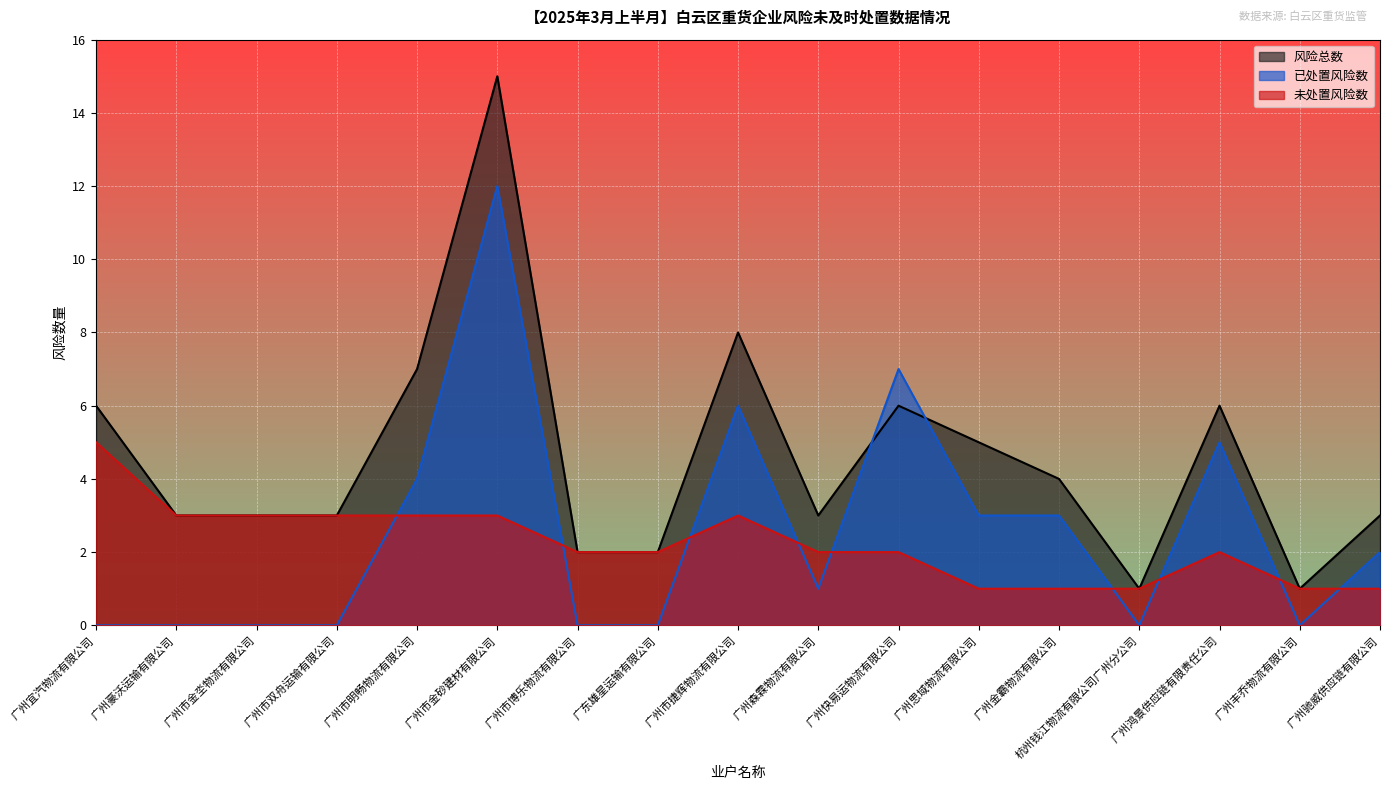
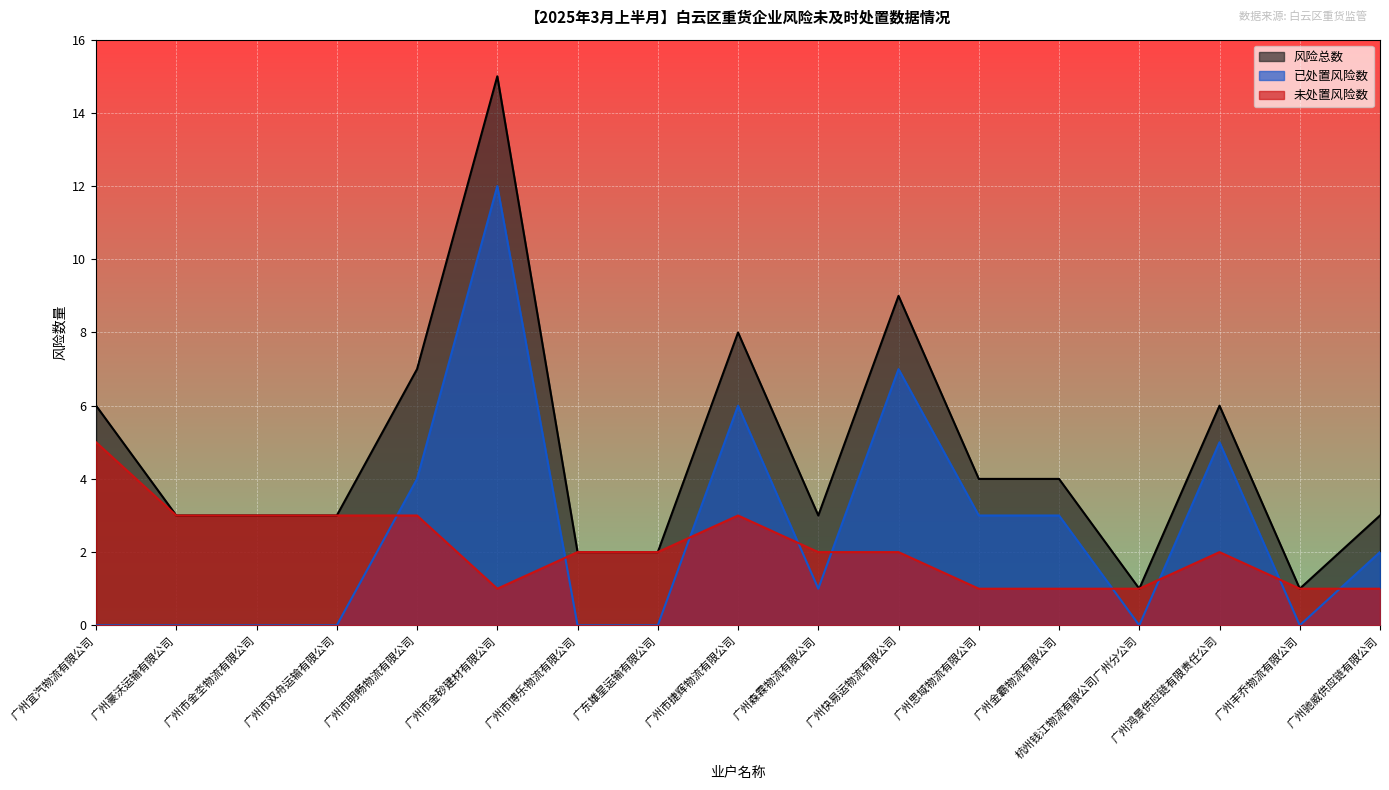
  {
    "风险总数": {
      "广州宜汽物流有限公司": 6,
      "广州市明畅物流有限公司": 7,
      "广州市金砂建材有限公司": 15,
      "广州市捷辉物流有限公司": 8,
      "广州森霖物流有限公司": 3,
-     "广州快易运物流有限公司": 6,
-     "广州思域物流有限公司": 5,
+     "广州快易运物流有限公司": 9,
+     "广州思域物流有限公司": 4,
      "广州金霸物流有限公司": 4,
      "广州鸿景供应链有限责任公司": 6,
      "广州驰威供应链有限公司": 3
    },
    "已处置风险数": {
      "广州宜汽物流有限公司": 0,
      "广州豪沃运输有限公司": 0,
      "广州市金坔物流有限公司": 0,
      "广州市双舟运输有限公司": 0,
      "广州市明畅物流有限公司": 4,
      "广州市金砂建材有限公司": 12,
      "广州市博乐物流有限公司": 0,
      "广东雄星运输有限公司": 0,
      "广州市捷辉物流有限公司": 6,
      "广州森霖物流有限公司": 1,
      "广州快易运物流有限公司": 7,
      "广州思域物流有限公司": 3,
      "广州金霸物流有限公司": 3,
      "杭州钱江物流有限公司广州分公司": 0,
      "广州鸿景供应链有限责任公司": 5,
      "广州丰乔物流有限公司": 0,
      "广州驰威供应链有限公司": 2
    },
    "未处置风险数": {
      "广州宜汽物流有限公司": 5,
      "广州市明畅物流有限公司": 3,
-     "广州市金砂建材有限公司": 3,
+     "广州市金砂建材有限公司": 1,
      "广州市捷辉物流有限公司": 3,
      "广州森霖物流有限公司": 2,
      "广州快易运物流有限公司": 2,
      "广州思域物流有限公司": 1,
      "广州金霸物流有限公司": 1,
      "广州鸿景供应链有限责任公司": 2,
      "广州驰威供应链有限公司": 1
    }
  }
